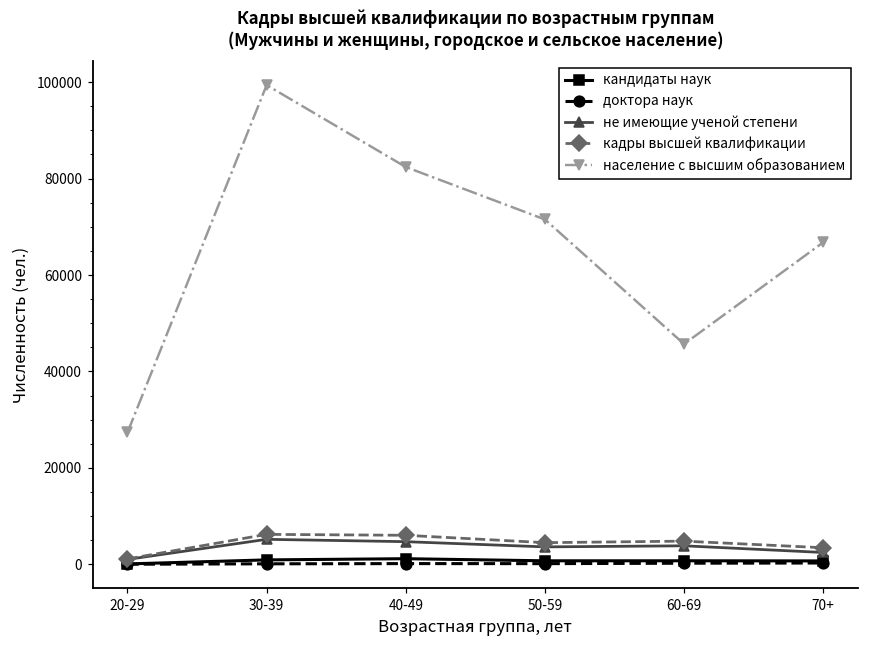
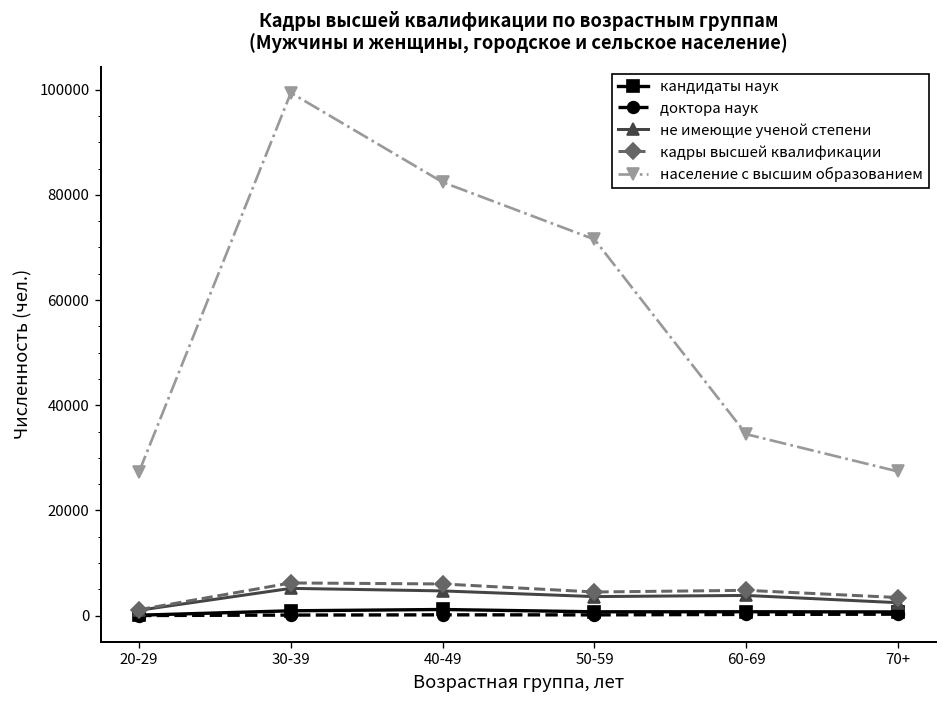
  {
    "население с высшим образованием": {
      "20-29": 27000,
      "30-39": 99000,
      "40-49": 82000,
      "50-59": 72000,
-     "60-69": 46000,
-     "70+": 67000
+     "60-69": 34000,
+     "70+": 27000
    }
  }
